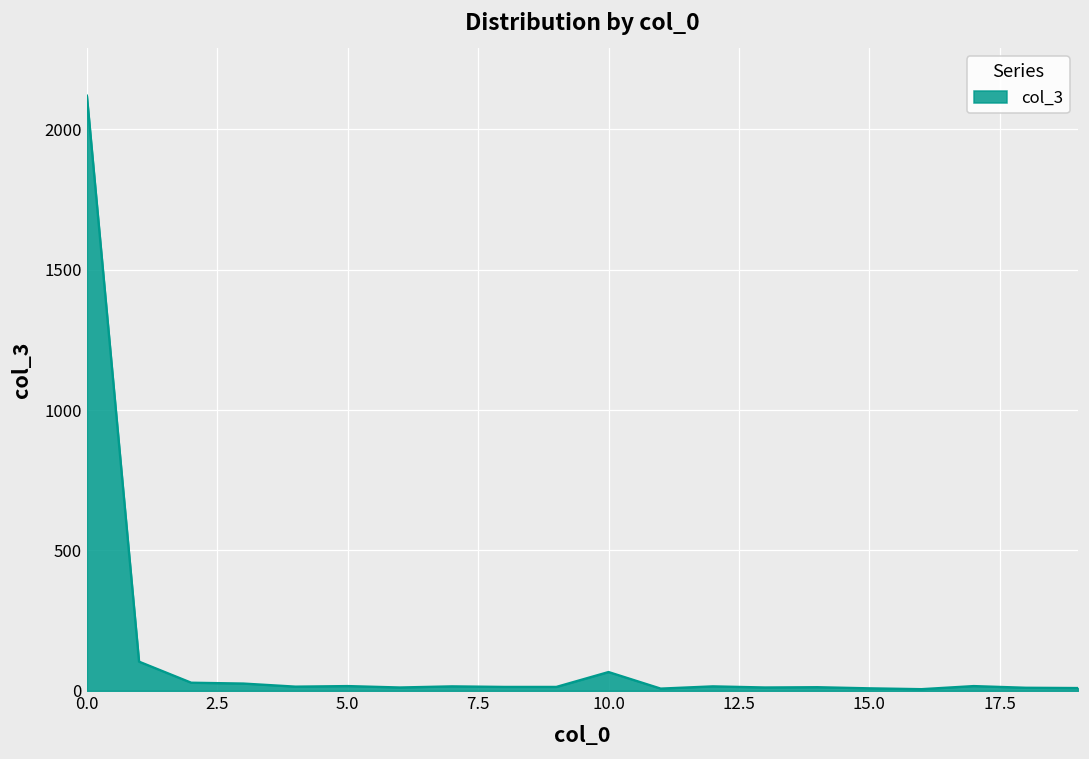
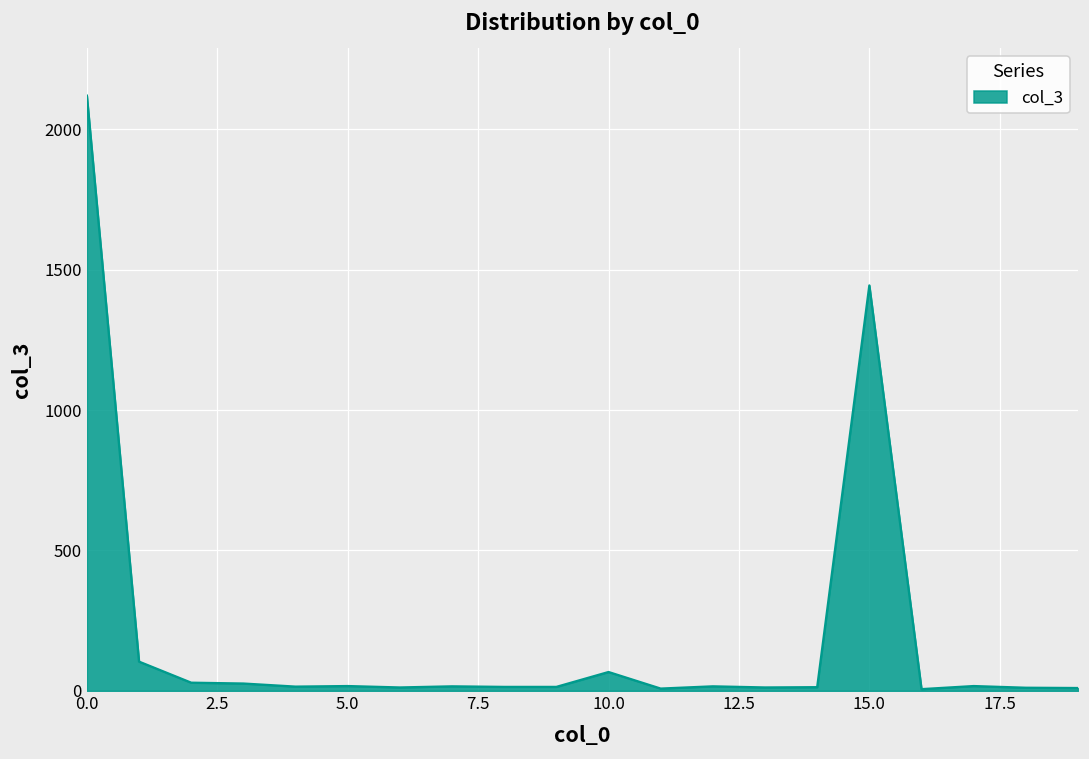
  {
    "0.0": 2120,
    "5.0": 20,
    "10.0": 70,
-   "15.0": 10
+   "15.0": 1440
  }
